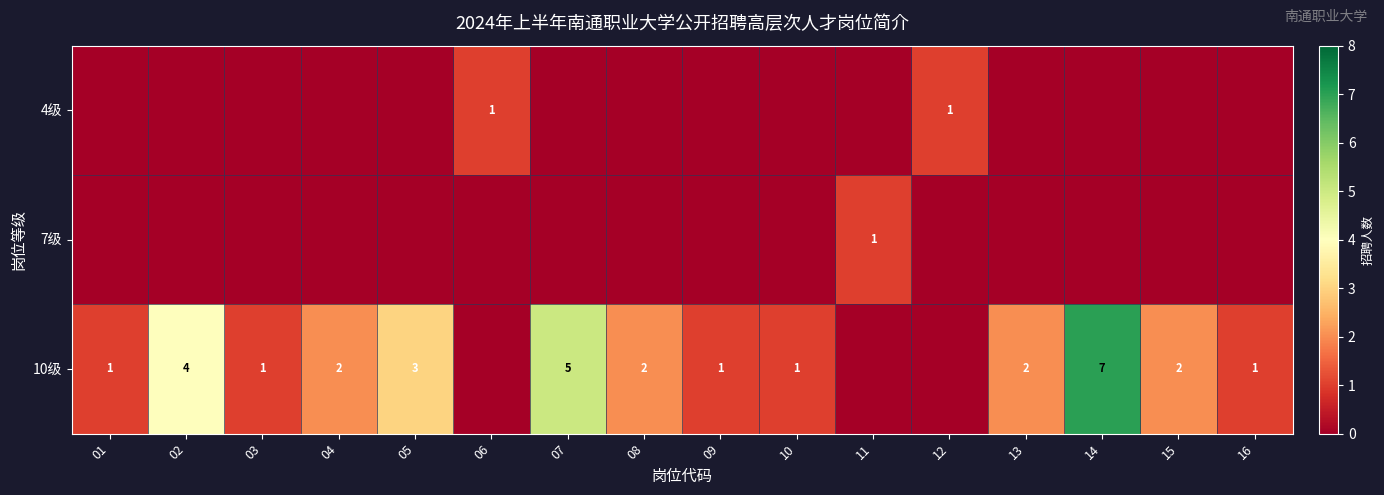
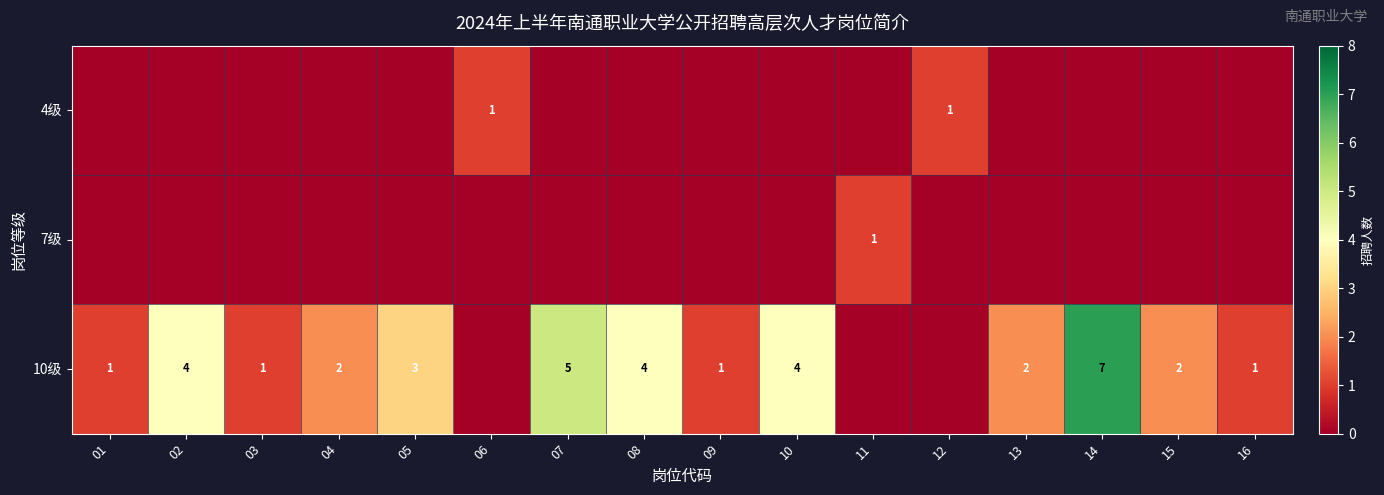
  {
    "4级": {
      "06": 1,
      "12": 1
    },
    "7级": {
      "11": 1
    },
    "10级": {
      "01": 1,
      "02": 4,
      "03": 1,
      "04": 2,
      "05": 3,
      "07": 5,
-     "08": 2,
+     "08": 4,
      "09": 1,
-     "10": 1,
+     "10": 4,
      "13": 2,
      "14": 7,
      "15": 2,
      "16": 1
    }
  }
